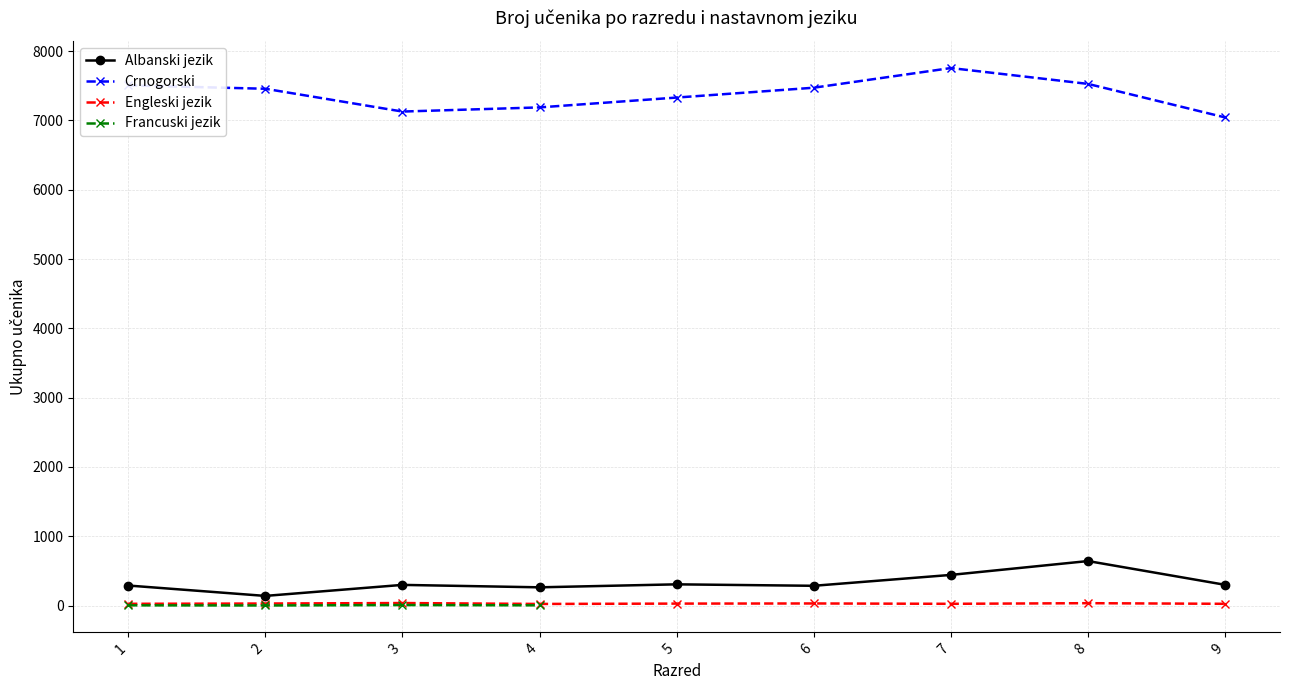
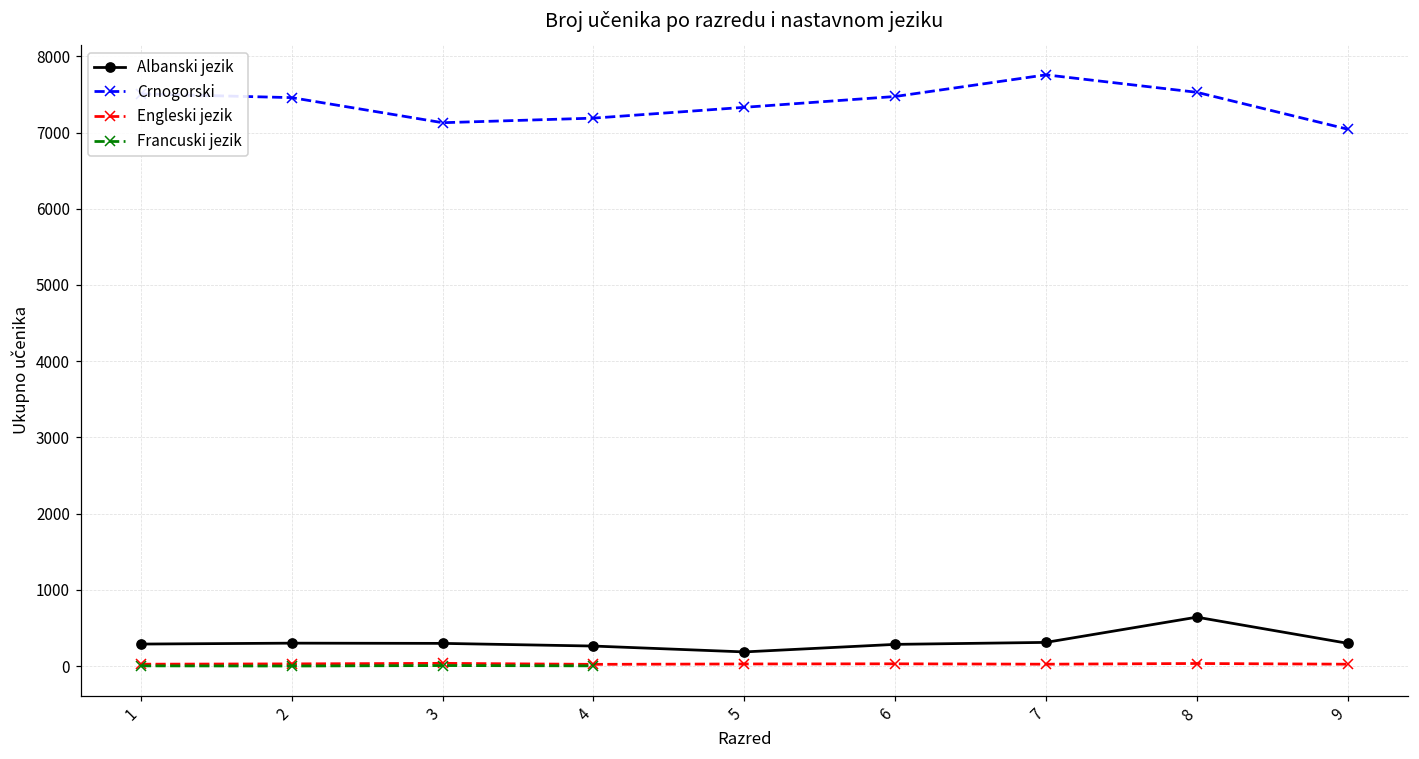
  {
    "Albanski jezik": {
      "1": 300,
-     "2": 100,
+     "2": 300,
      "3": 300,
      "4": 300,
-     "5": 300,
+     "5": 200,
      "6": 300,
-     "7": 400,
+     "7": 300,
      "8": 600,
      "9": 300
    },
    "Crnogorski": {
      "2": 7500,
      "3": 7100,
      "4": 7200,
      "5": 7300,
      "6": 7500,
      "7": 7800,
      "8": 7500,
      "9": 7000
    },
    "Engleski jezik": {
      "5": 0,
      "6": 0,
      "7": 0,
      "8": 0,
      "9": 0
    }
  }
